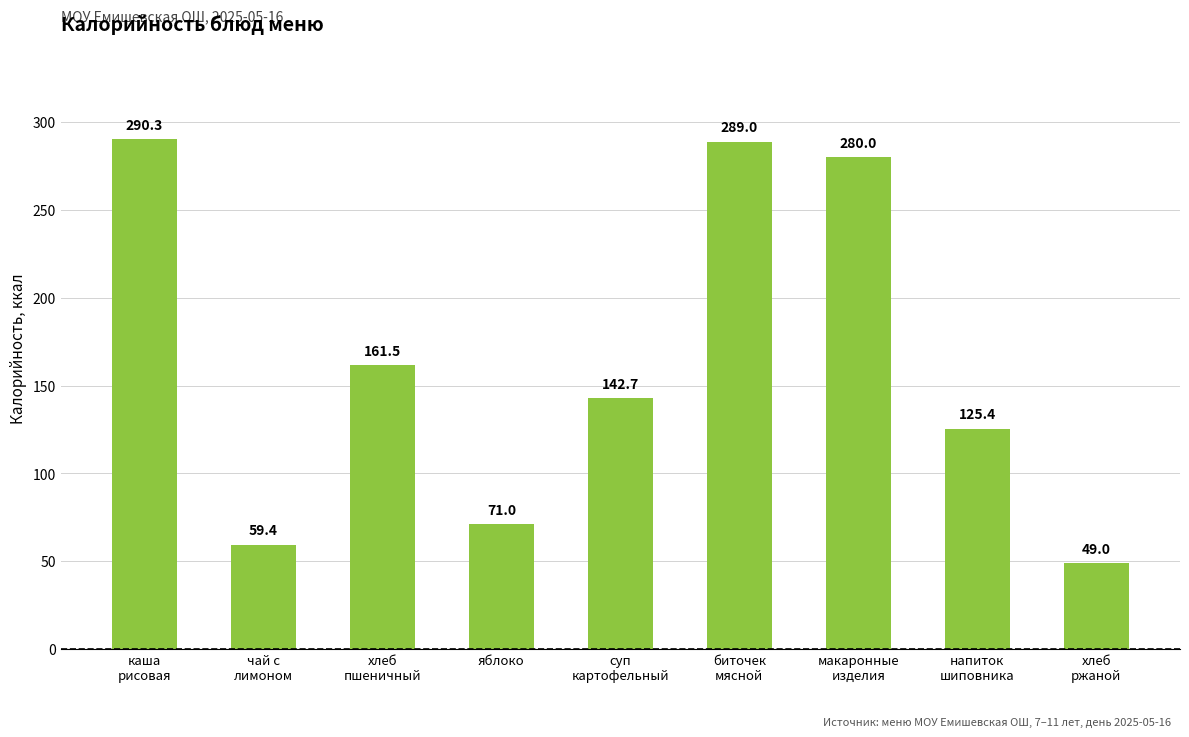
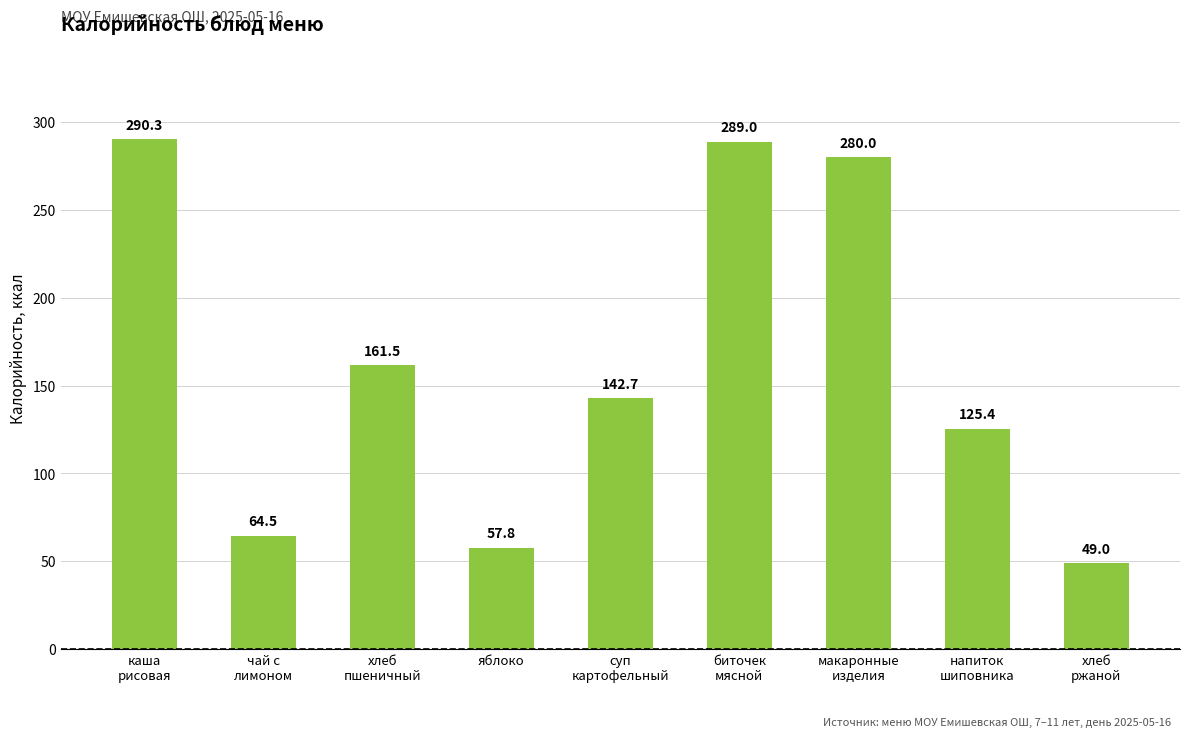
  {
    "каша рисовая": 290.3,
-   "чай с лимоном": 59.4,
+   "чай с лимоном": 64.5,
    "хлеб пшеничный": 161.5,
-   "яблоко": 71.0,
+   "яблоко": 57.8,
    "суп картофельный": 142.7,
    "биточек мясной": 289.0,
    "макаронные изделия": 280.0,
    "напиток шиповника": 125.4,
    "хлеб ржаной": 49.0
  }
